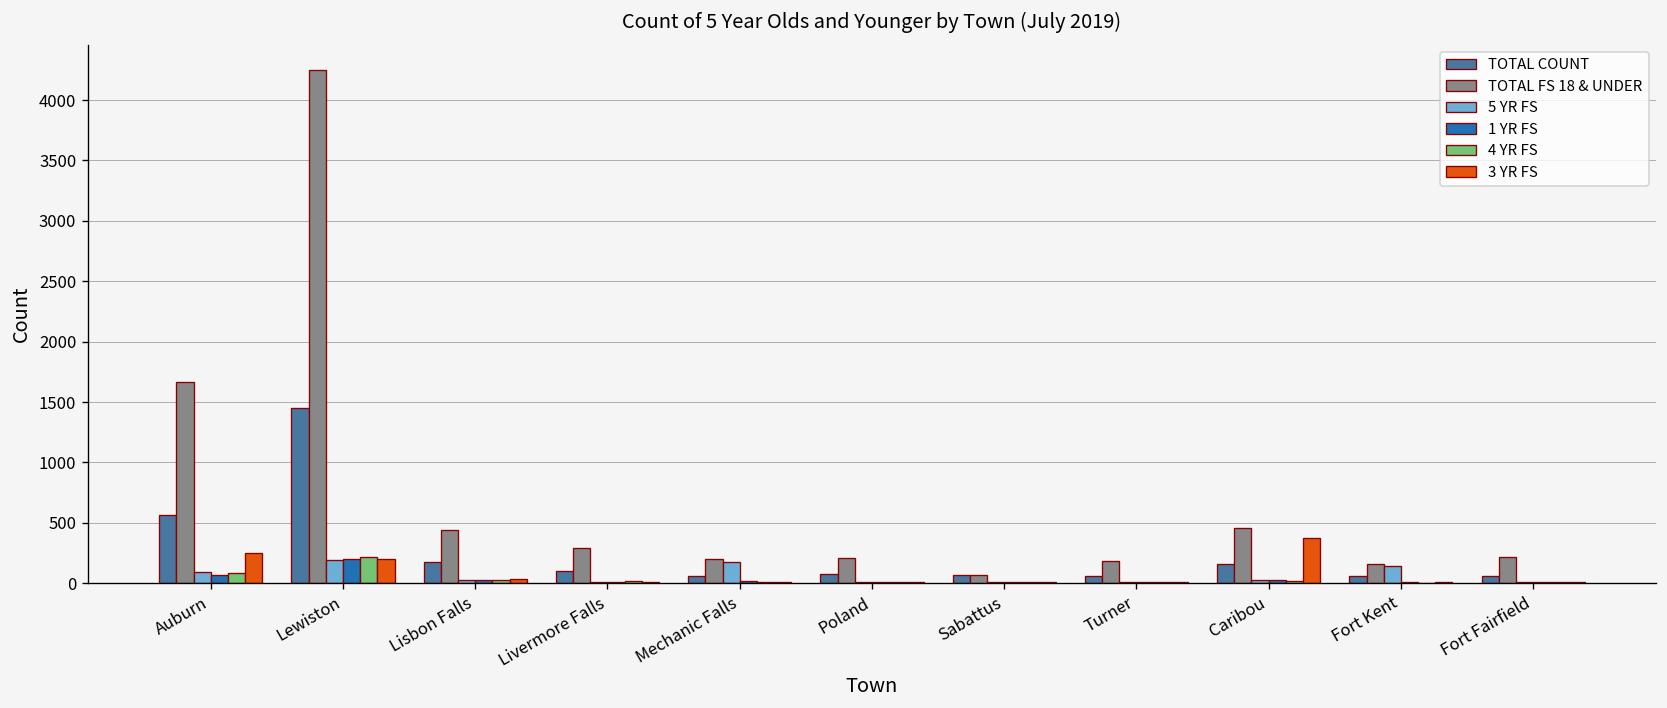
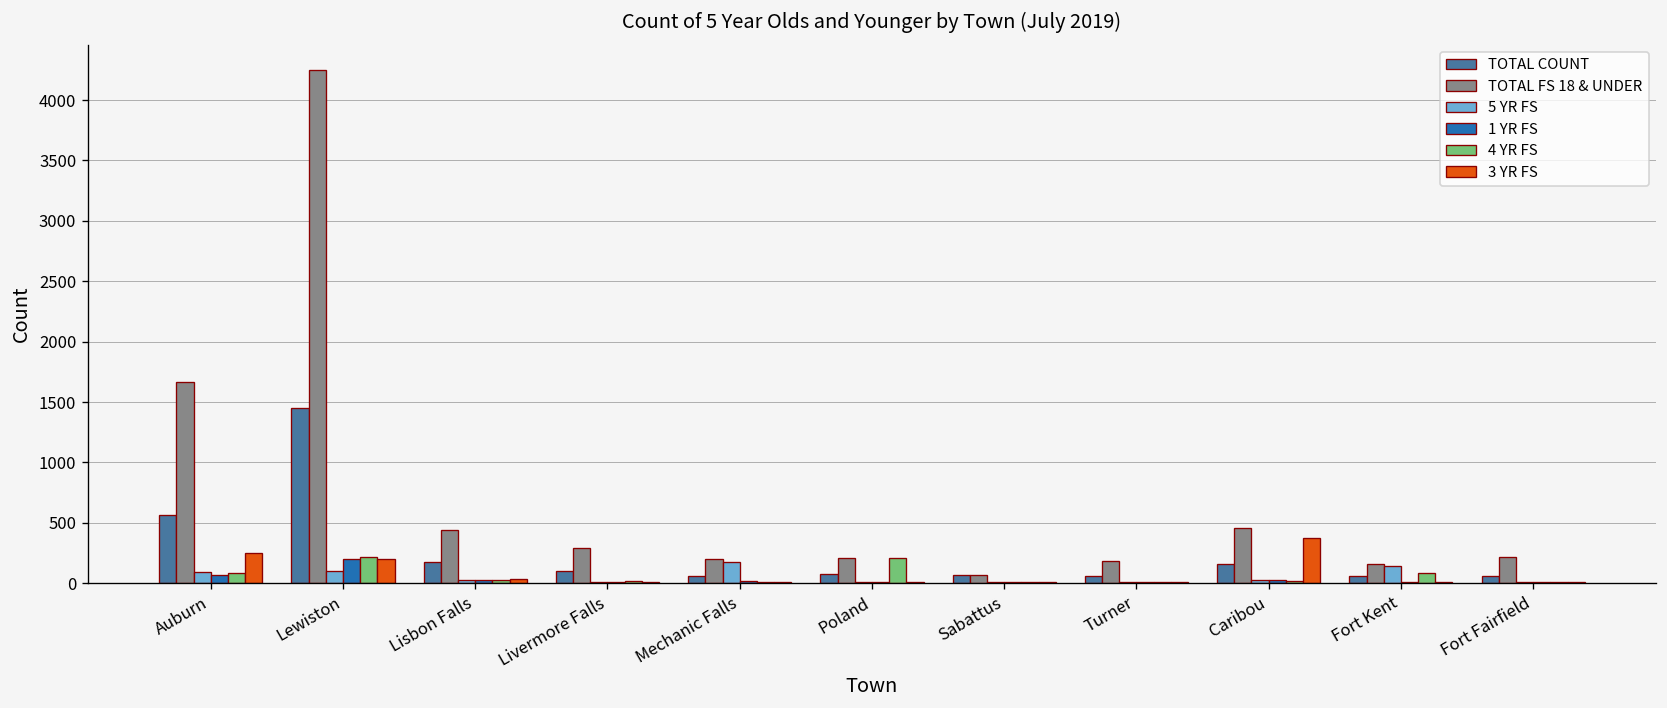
  {
    "TOTAL FS 18 & UNDER": {
      "Auburn": 1670,
      "Lewiston": 4250,
      "Lisbon Falls": 450,
      "Livermore Falls": 300,
      "Mechanic Falls": 200,
      "Poland": 210,
      "Sabattus": 70,
      "Turner": 180,
      "Caribou": 460,
      "Fort Kent": 160,
      "Fort Fairfield": 220
    },
    "5 YR FS": {
      "Auburn": 100,
-     "Lewiston": 200,
+     "Lewiston": 110,
      "Lisbon Falls": 30,
      "Mechanic Falls": 180,
      "Caribou": 30,
      "Fort Kent": 140
    },
    "4 YR FS": {
      "Auburn": 80,
      "Lewiston": 210,
      "Lisbon Falls": 30,
-     "Poland": 10,
-     "Fort Kent": 10
+     "Poland": 210,
+     "Fort Kent": 90
    },
    "3 YR FS": {
      "Auburn": 250,
      "Lewiston": 200,
      "Lisbon Falls": 40,
      "Caribou": 370
    }
  }
